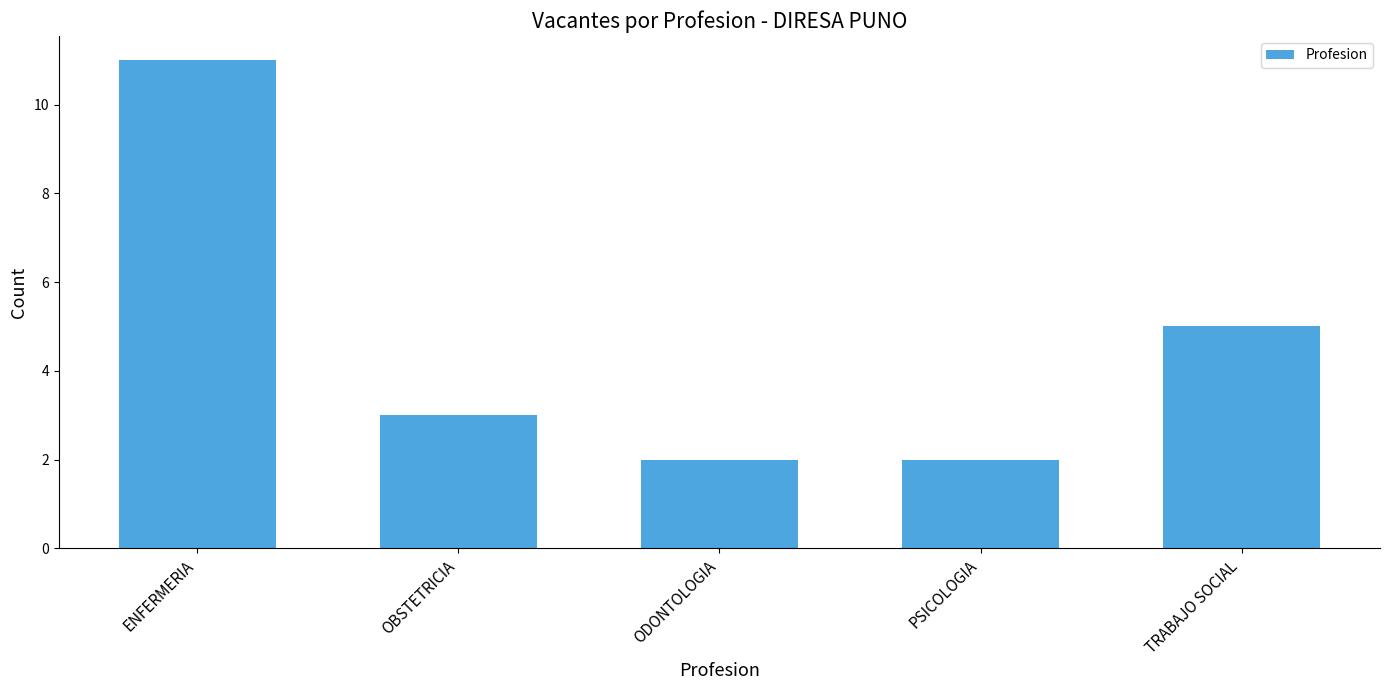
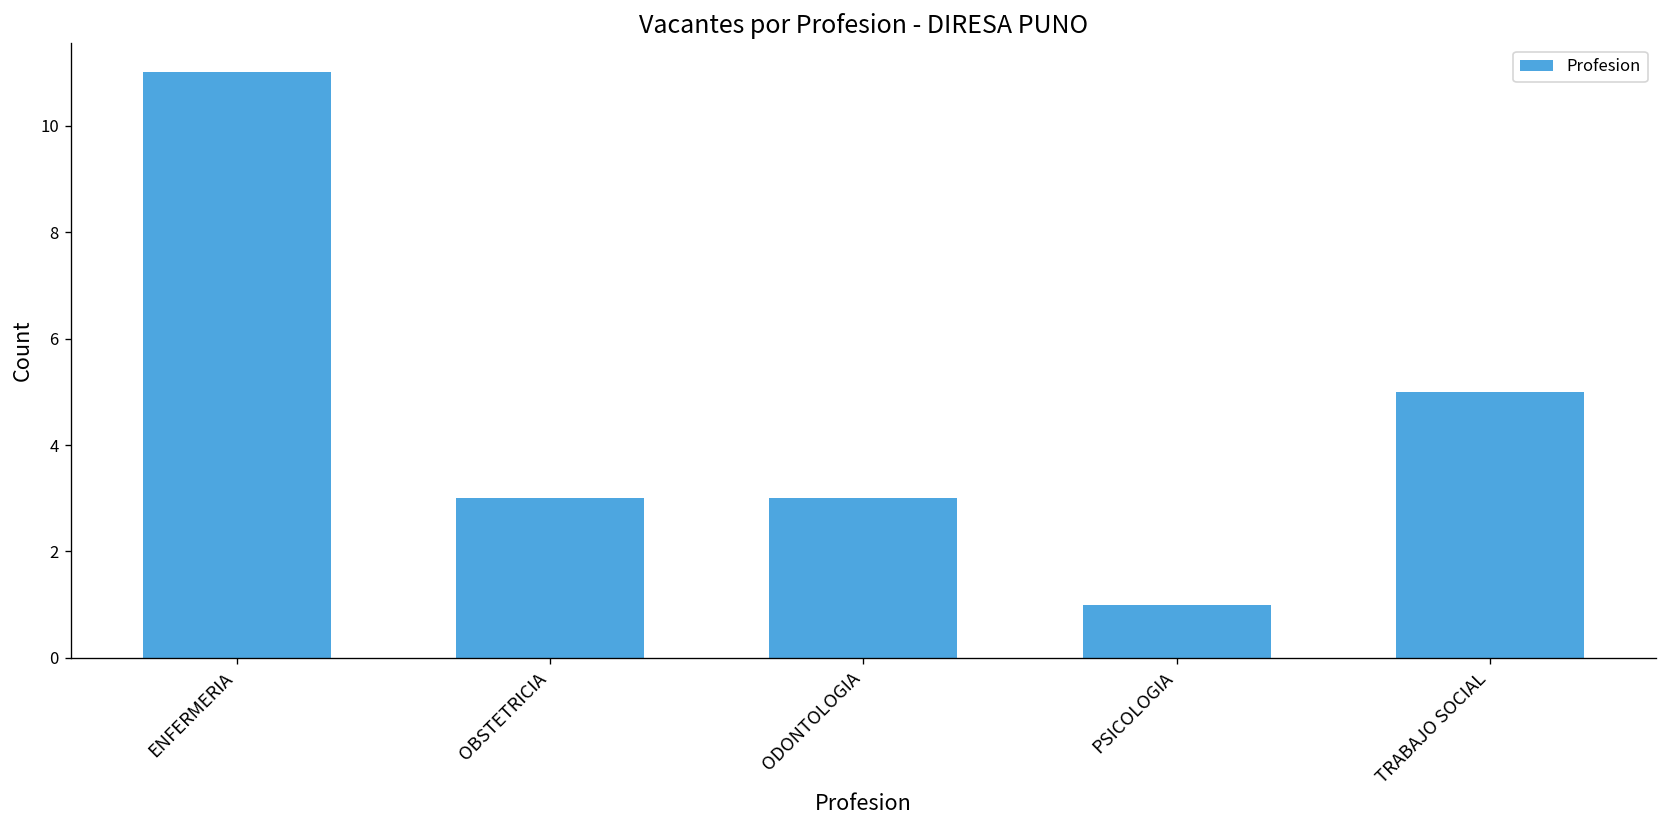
  {
    "ENFERMERIA": 11,
    "OBSTETRICIA": 3,
-   "ODONTOLOGIA": 2,
-   "PSICOLOGIA": 2,
+   "ODONTOLOGIA": 3,
+   "PSICOLOGIA": 1,
    "TRABAJO SOCIAL": 5
  }
